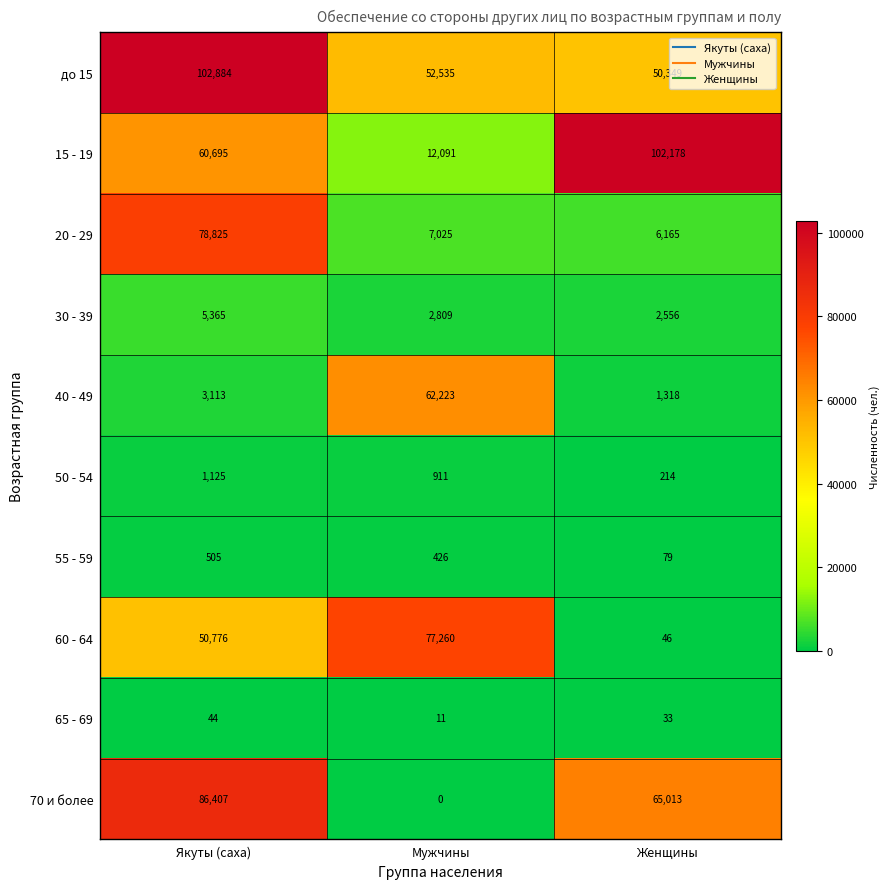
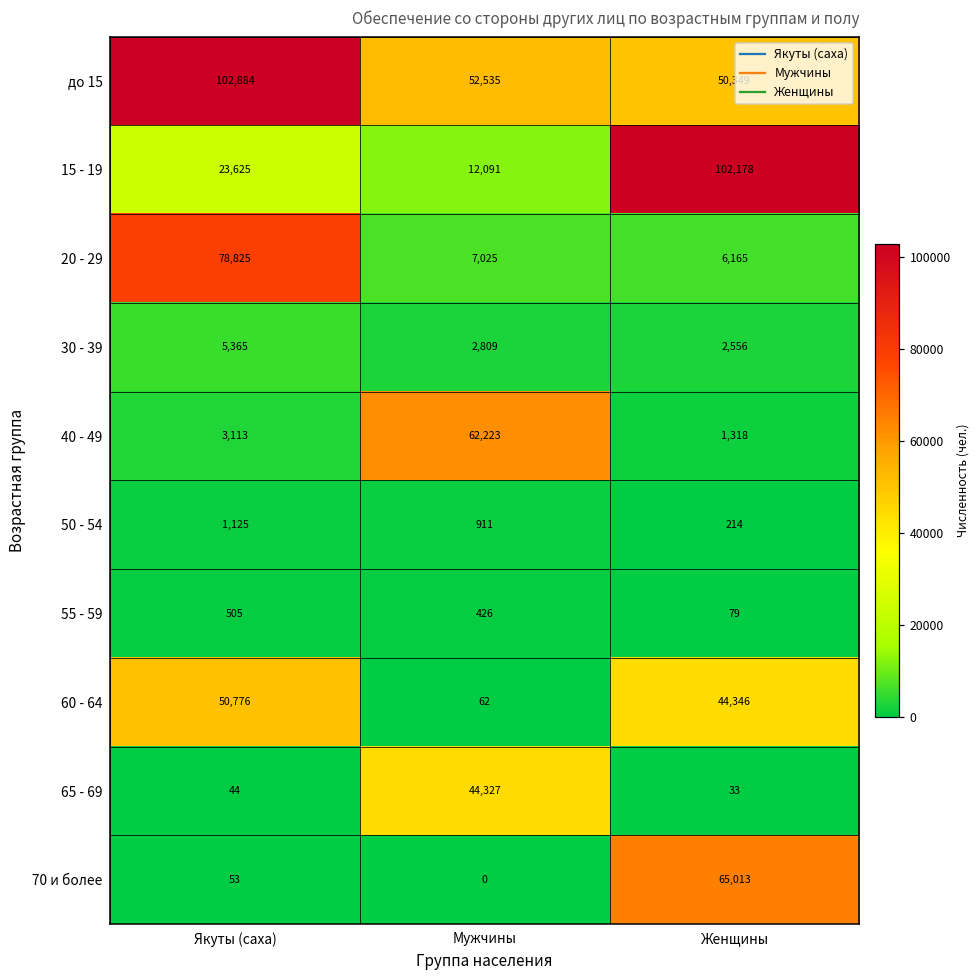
  {
    "до 15": {
      "Якуты (саха)": "102,884",
      "Мужчины": "52,535"
    },
    "15 - 19": {
-     "Якуты (саха)": "60,695",
+     "Якуты (саха)": "23,625",
      "Мужчины": "12,091",
      "Женщины": "102,178"
    },
    "20 - 29": {
      "Якуты (саха)": "78,825",
      "Мужчины": "7,025",
      "Женщины": "6,165"
    },
    "30 - 39": {
      "Якуты (саха)": "5,365",
      "Мужчины": "2,809",
      "Женщины": "2,556"
    },
    "40 - 49": {
      "Якуты (саха)": "3,113",
      "Мужчины": "62,223",
      "Женщины": "1,318"
    },
    "50 - 54": {
      "Якуты (саха)": "1,125",
      "Мужчины": "911",
      "Женщины": "214"
    },
    "55 - 59": {
      "Якуты (саха)": "505",
      "Мужчины": "426",
      "Женщины": "79"
    },
    "60 - 64": {
      "Якуты (саха)": "50,776",
-     "Мужчины": "77,260",
-     "Женщины": "46"
+     "Мужчины": "62",
+     "Женщины": "44,346"
    },
    "65 - 69": {
      "Якуты (саха)": "44",
-     "Мужчины": "11",
+     "Мужчины": "44,327",
      "Женщины": "33"
    },
    "70 и более": {
-     "Якуты (саха)": "86,407",
+     "Якуты (саха)": "53",
      "Мужчины": "0",
      "Женщины": "65,013"
    }
  }
